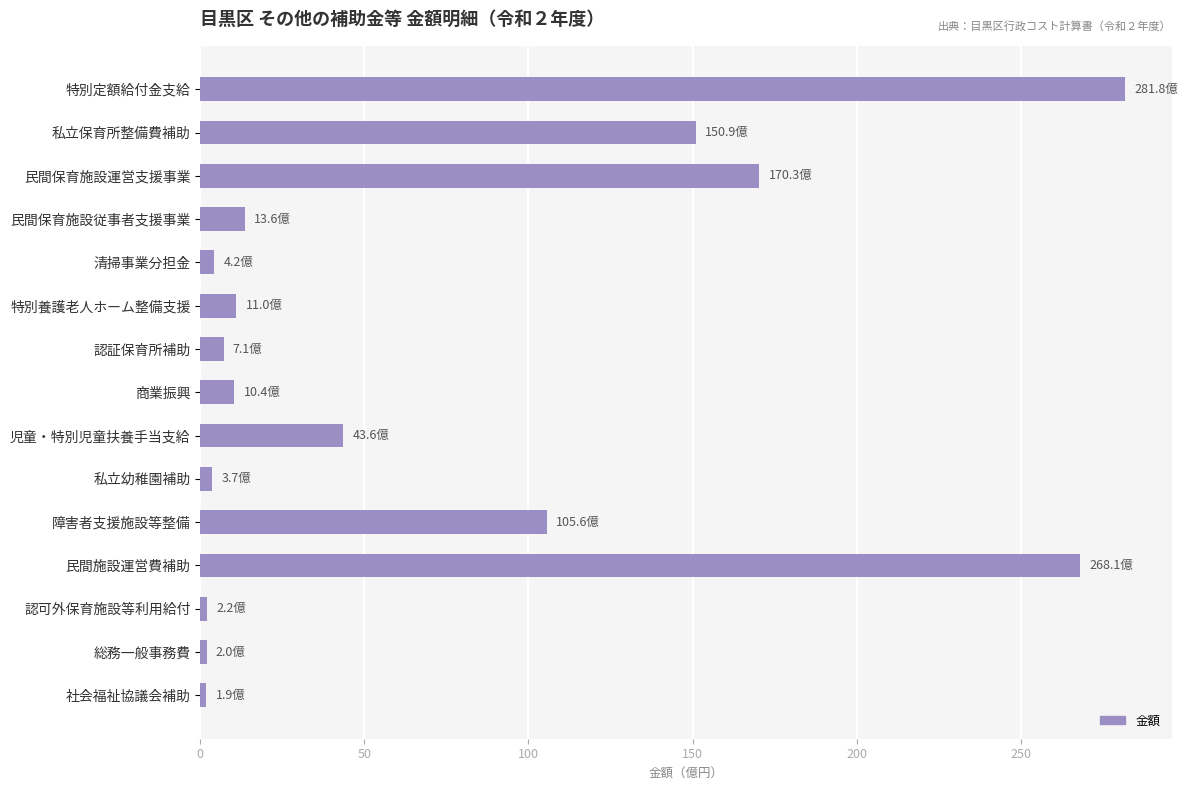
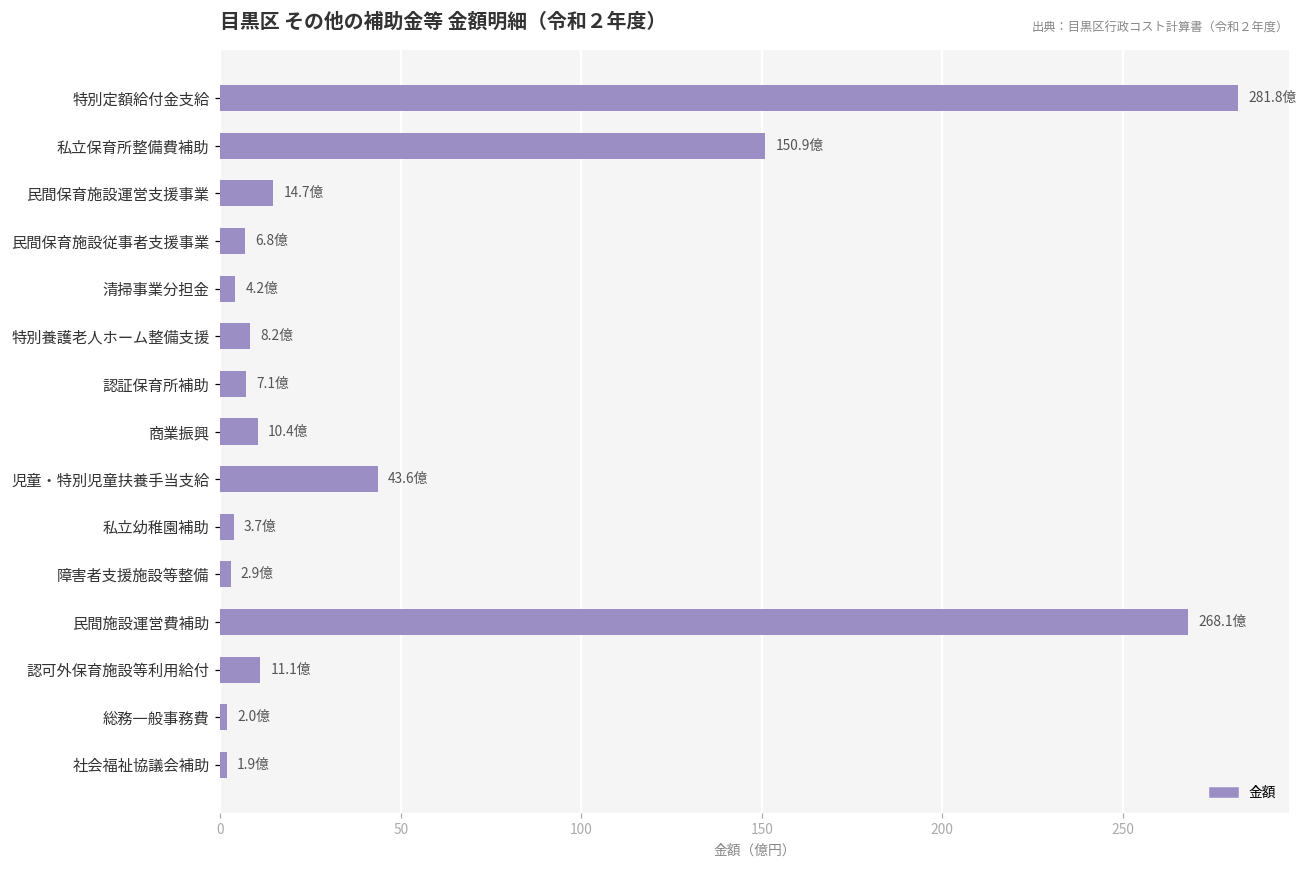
  {
    "特別定額給付金支給": "281.8億",
    "私立保育所整備費補助": "150.9億",
-   "民間保育施設運営支援事業": "170.3億",
-   "民間保育施設従事者支援事業": "13.6億",
+   "民間保育施設運営支援事業": "14.7億",
+   "民間保育施設従事者支援事業": "6.8億",
    "清掃事業分担金": "4.2億",
-   "特別養護老人ホーム整備支援": "11.0億",
+   "特別養護老人ホーム整備支援": "8.2億",
    "認証保育所補助": "7.1億",
    "商業振興": "10.4億",
    "児童・特別児童扶養手当支給": "43.6億",
    "私立幼稚園補助": "3.7億",
-   "障害者支援施設等整備": "105.6億",
+   "障害者支援施設等整備": "2.9億",
    "民間施設運営費補助": "268.1億",
-   "認可外保育施設等利用給付": "2.2億",
+   "認可外保育施設等利用給付": "11.1億",
    "総務一般事務費": "2.0億",
    "社会福祉協議会補助": "1.9億"
  }
